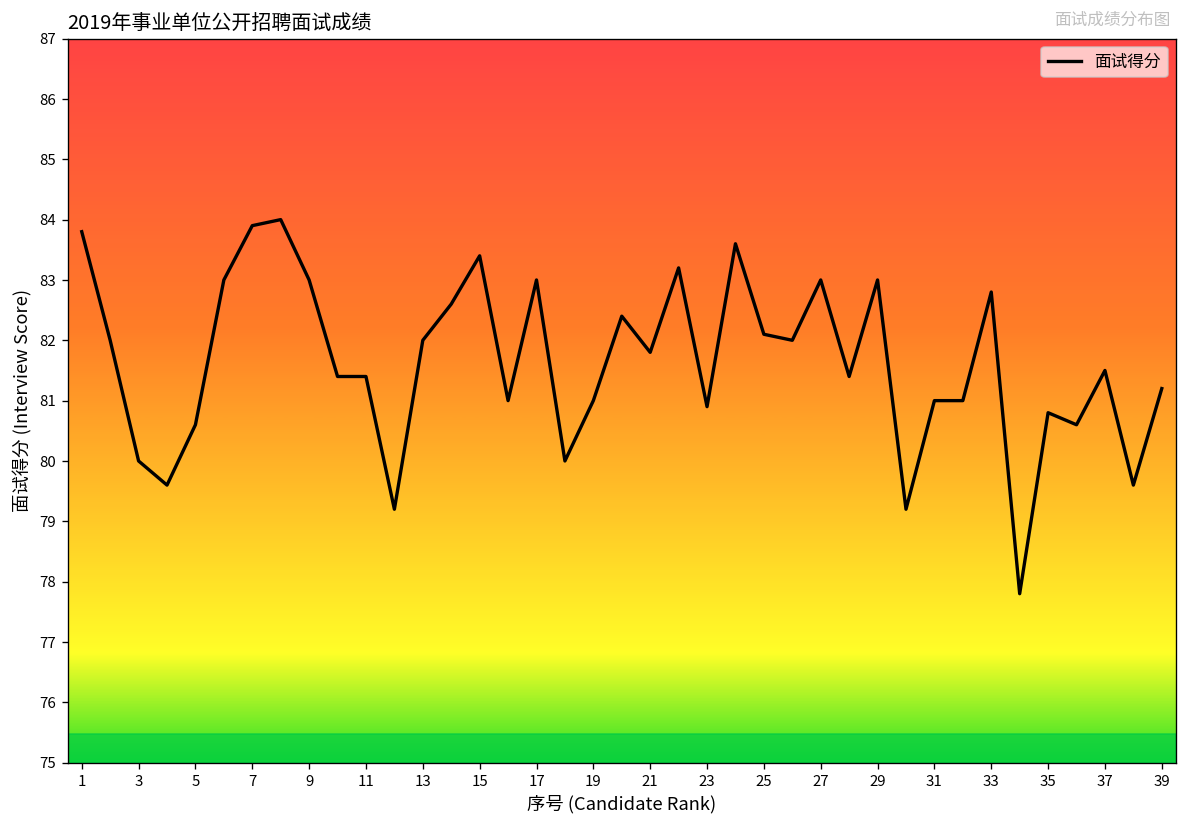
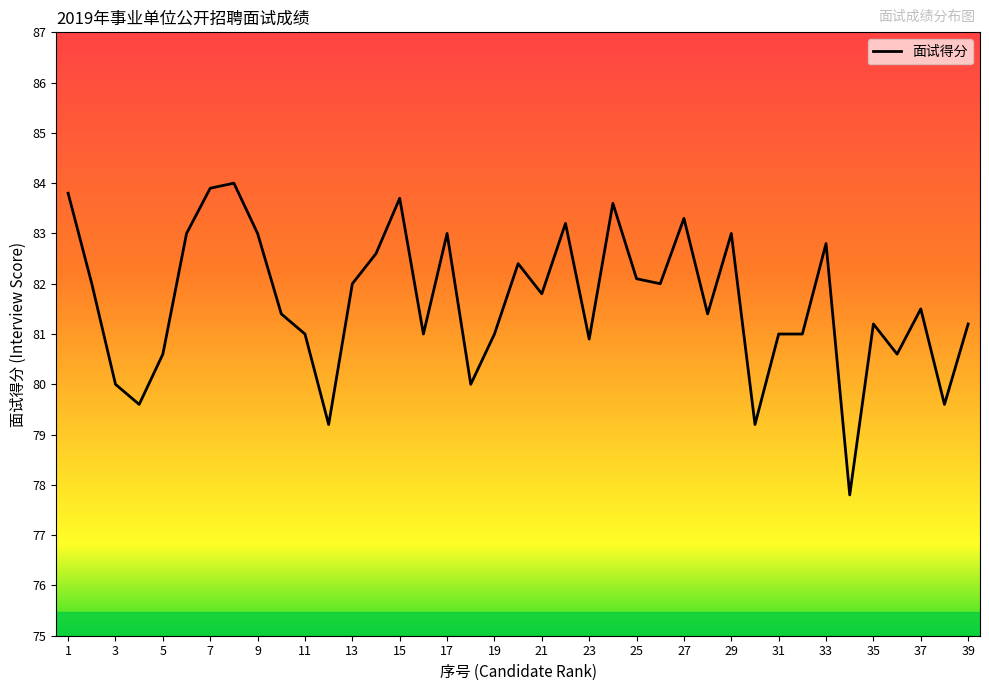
  {
    "1": 83.8,
    "3": 80.0,
    "5": 80.6,
    "7": 83.9,
    "9": 83.0,
-   "11": 81.4,
+   "11": 81.0,
    "13": 82.0,
-   "15": 83.4,
+   "15": 83.7,
    "17": 83.0,
    "19": 81.0,
    "21": 81.8,
    "23": 80.9,
    "25": 82.1,
-   "27": 83.0,
+   "27": 83.3,
    "29": 83.0,
    "31": 81.0,
    "33": 82.8,
-   "35": 80.8,
+   "35": 81.2,
    "37": 81.5,
    "39": 81.2
  }
